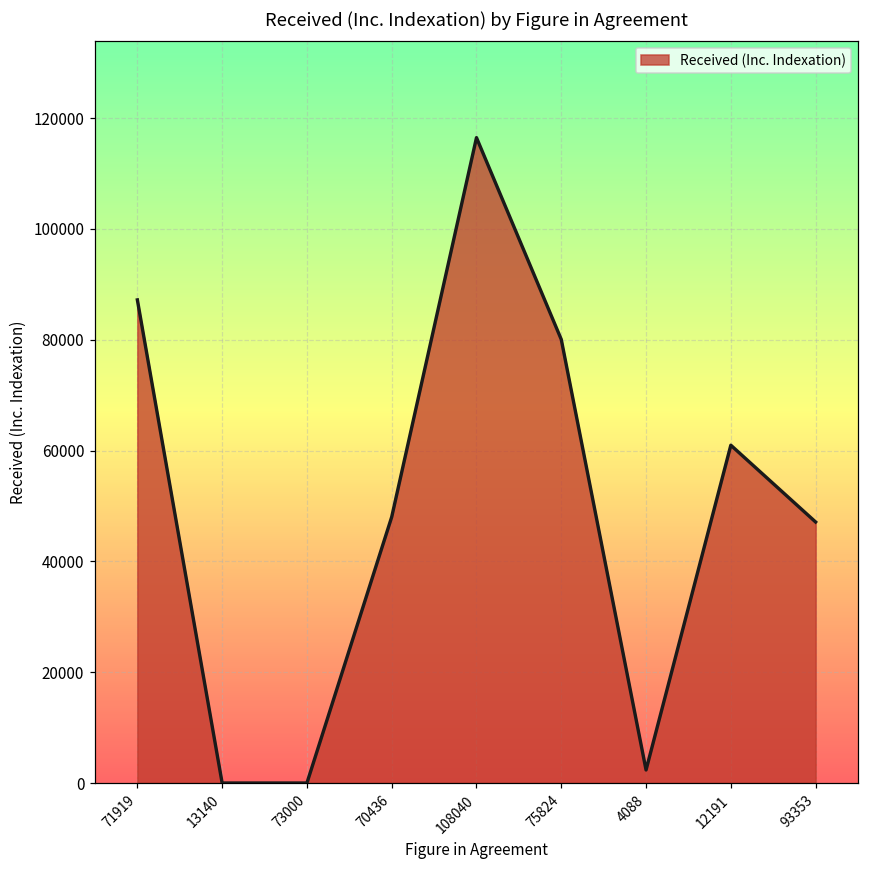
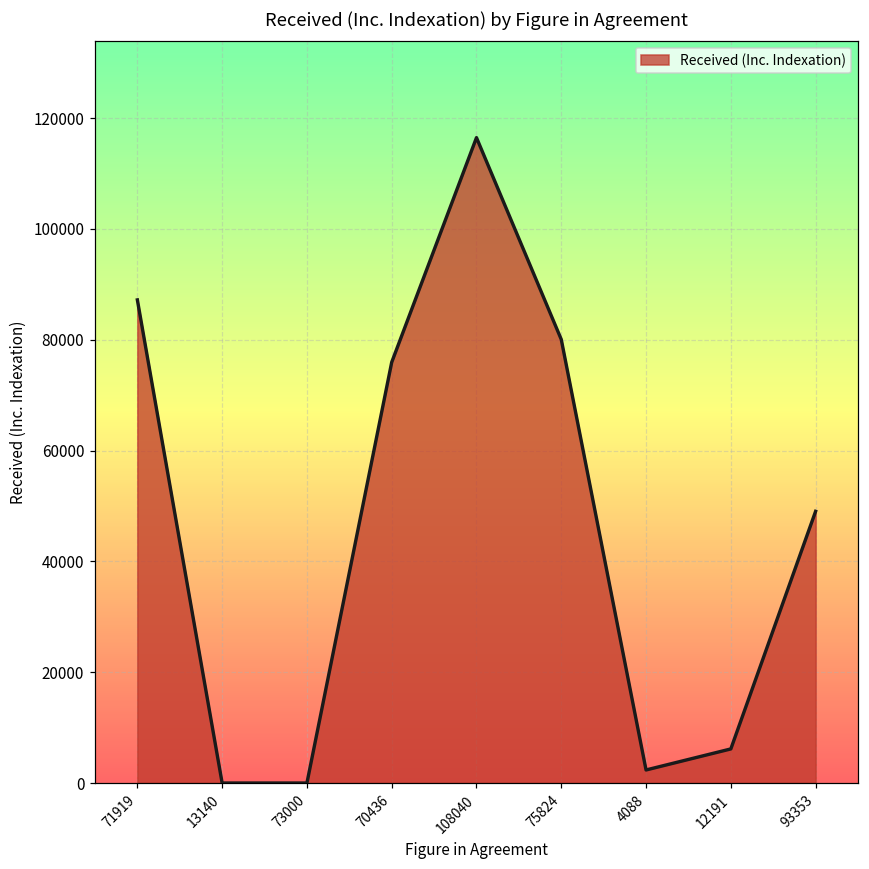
  {
    "71919": 87000,
    "13140": 0,
    "73000": 0,
-   "70436": 48000,
+   "70436": 76000,
    "108040": 116000,
    "75824": 80000,
    "4088": 2000,
-   "12191": 61000,
-   "93353": 47000
+   "12191": 6000,
+   "93353": 49000
  }
